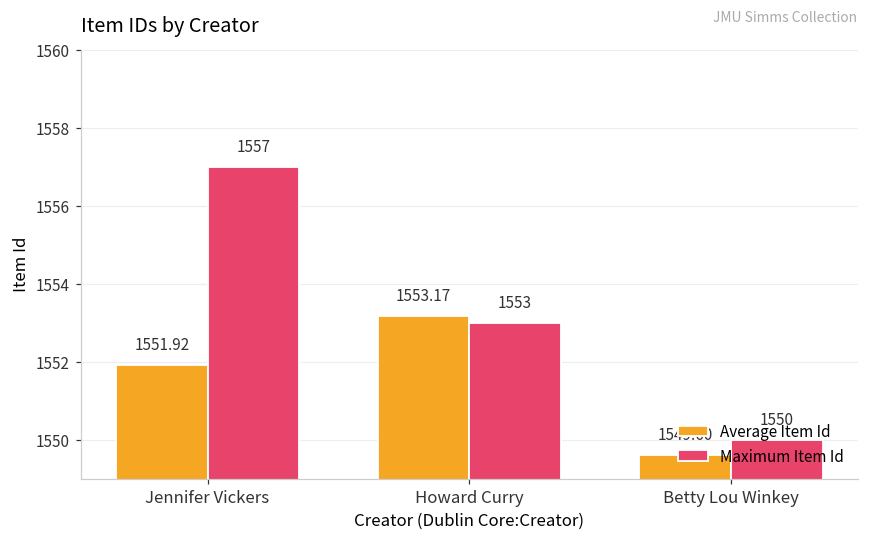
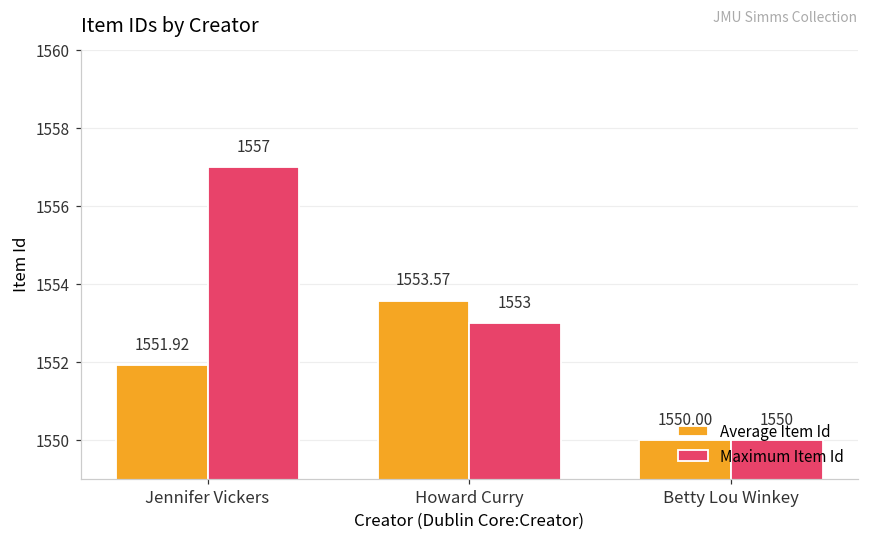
  {
    "Average Item Id": {
      "Jennifer Vickers": 1551.92,
-     "Howard Curry": 1553.17,
-     "Betty Lou Winkey": 1549.60
+     "Howard Curry": 1553.57,
+     "Betty Lou Winkey": 1550.00
    },
    "Maximum Item Id": {
      "Jennifer Vickers": 1557,
      "Howard Curry": 1553,
      "Betty Lou Winkey": 1550
    }
  }
